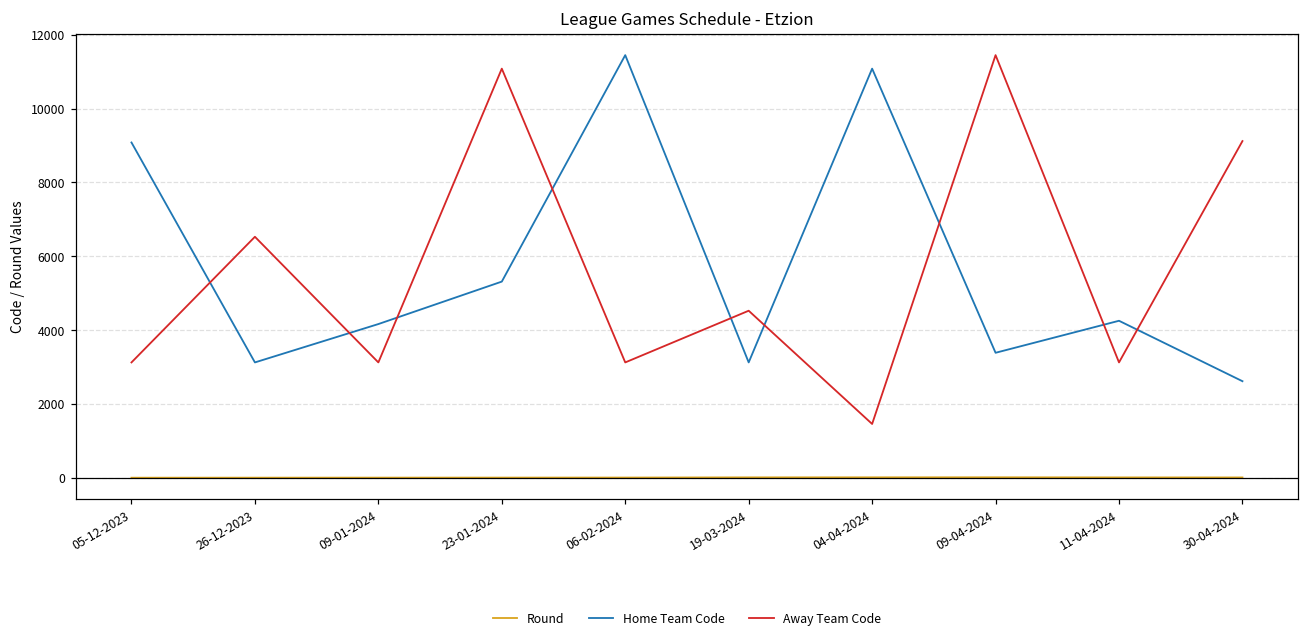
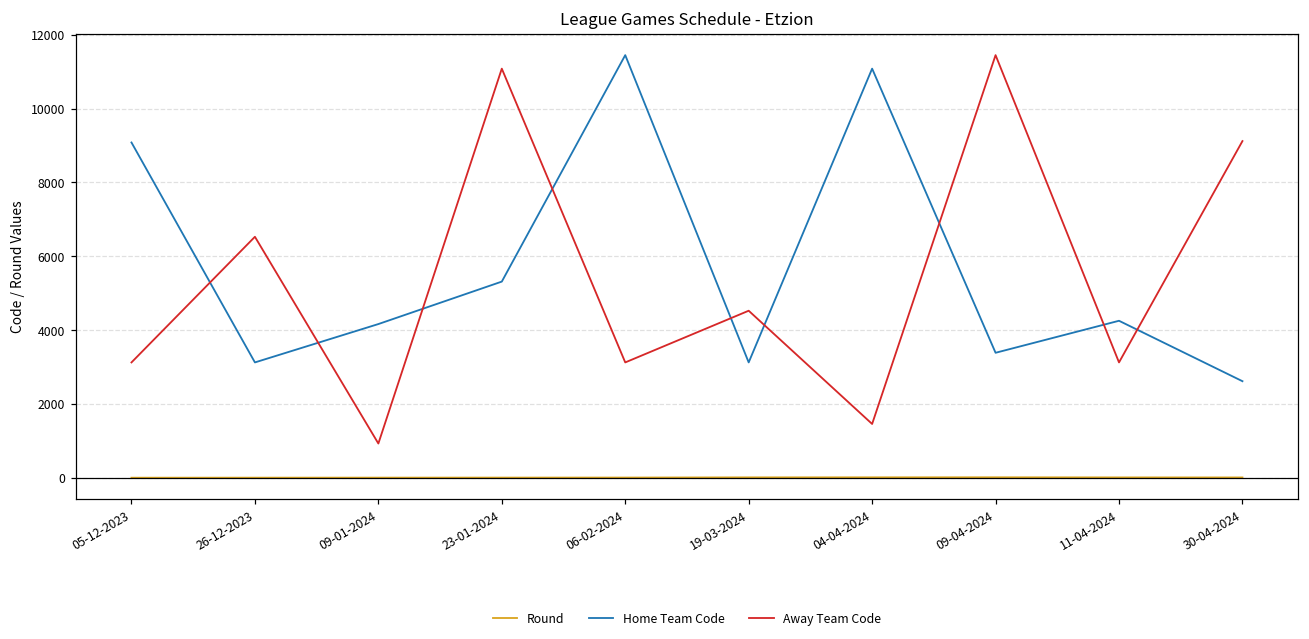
  {
    "Round": {
      "05-12-2023": 0,
      "26-12-2023": 0,
      "09-01-2024": 0,
      "23-01-2024": 0,
      "06-02-2024": 0,
      "19-03-2024": 0,
      "04-04-2024": 0,
      "09-04-2024": 0,
      "11-04-2024": 0,
      "30-04-2024": 0
    },
    "Home Team Code": {
      "05-12-2023": 9100,
      "26-12-2023": 3100,
      "09-01-2024": 4200,
      "23-01-2024": 5300,
      "06-02-2024": 11400,
      "19-03-2024": 3100,
      "04-04-2024": 11100,
      "09-04-2024": 3400,
      "11-04-2024": 4300,
      "30-04-2024": 2600
    },
    "Away Team Code": {
      "05-12-2023": 3100,
      "26-12-2023": 6500,
-     "09-01-2024": 3100,
+     "09-01-2024": 900,
      "23-01-2024": 11100,
      "06-02-2024": 3100,
      "19-03-2024": 4500,
      "04-04-2024": 1500,
      "09-04-2024": 11400,
      "11-04-2024": 3100,
      "30-04-2024": 9100
    }
  }
